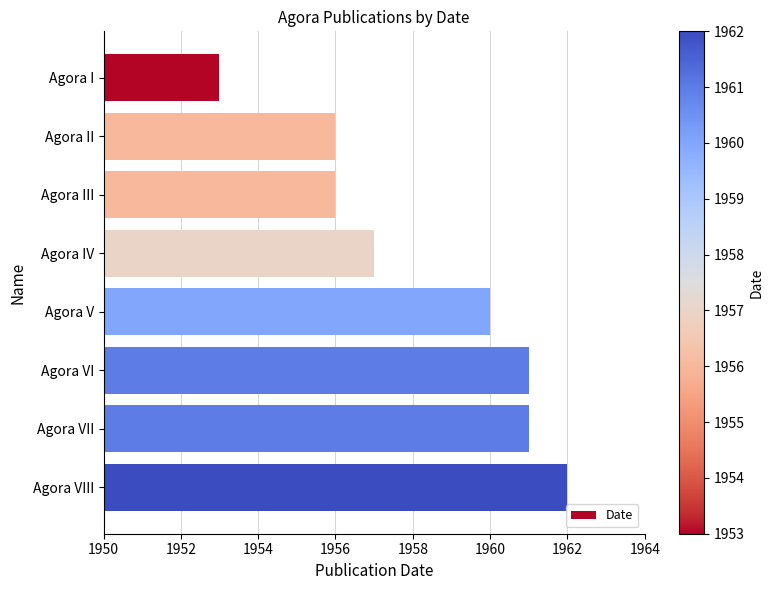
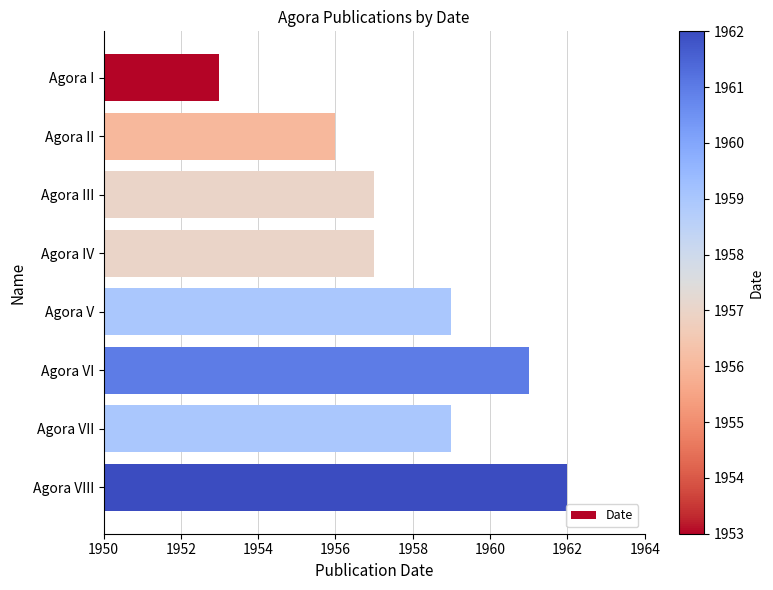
  {
    "Agora I": 1953,
    "Agora II": 1956,
-   "Agora III": 1956,
+   "Agora III": 1957,
    "Agora IV": 1957,
-   "Agora V": 1960,
+   "Agora V": 1959,
    "Agora VI": 1961,
-   "Agora VII": 1961,
+   "Agora VII": 1959,
    "Agora VIII": 1962
  }
